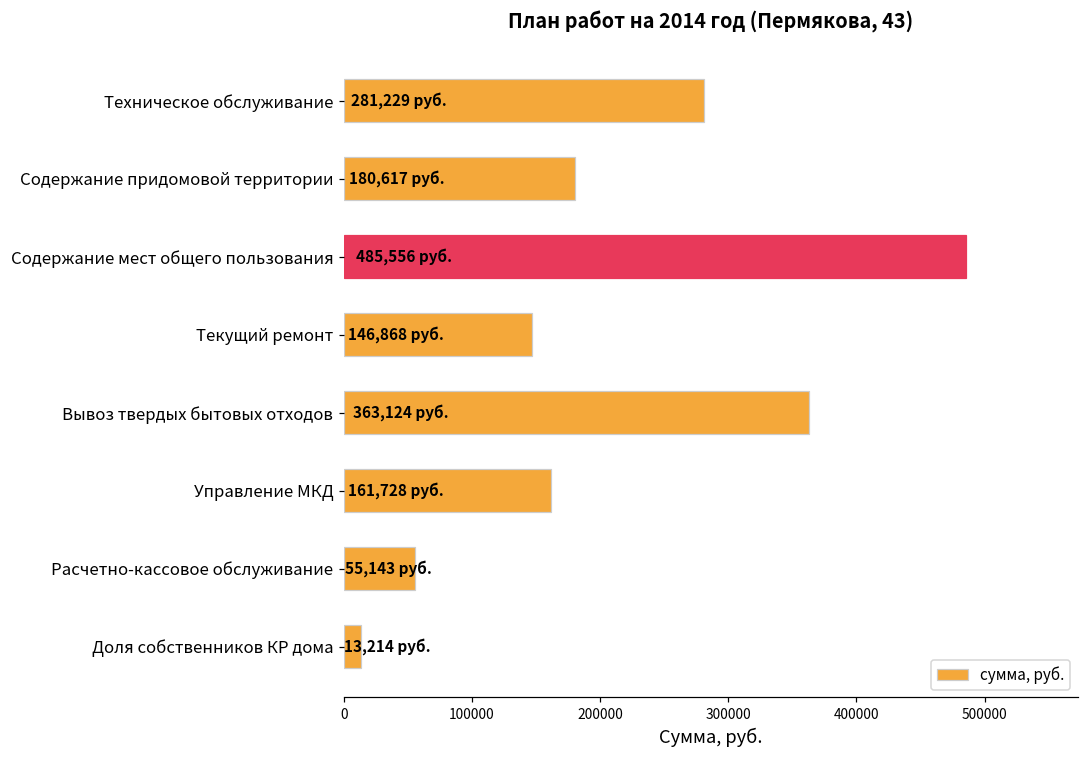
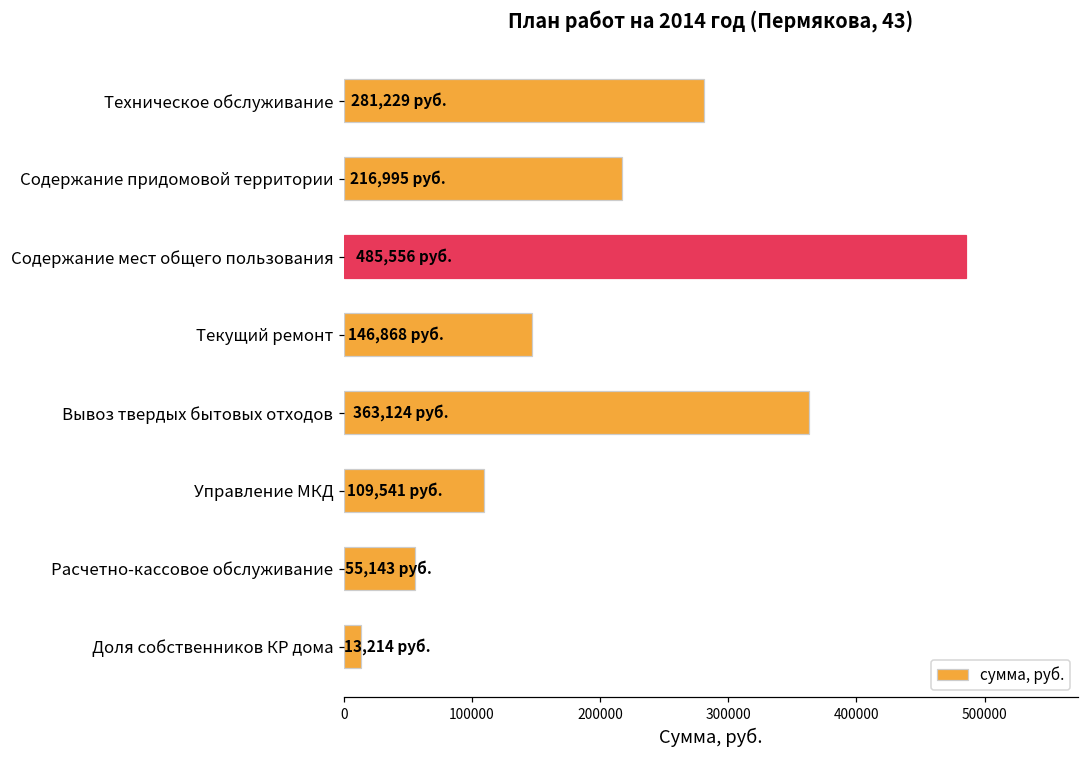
  {
    "Техническое обслуживание": "281,229",
-   "Содержание придомовой территории": "180,617",
+   "Содержание придомовой территории": "216,995",
    "Содержание мест общего пользования": "485,556",
    "Текущий ремонт": "146,868",
    "Вывоз твердых бытовых отходов": "363,124",
-   "Управление МКД": "161,728",
+   "Управление МКД": "109,541",
    "Расчетно-кассовое обслуживание": "55,143",
    "Доля собственников КР дома": "13,214"
  }
